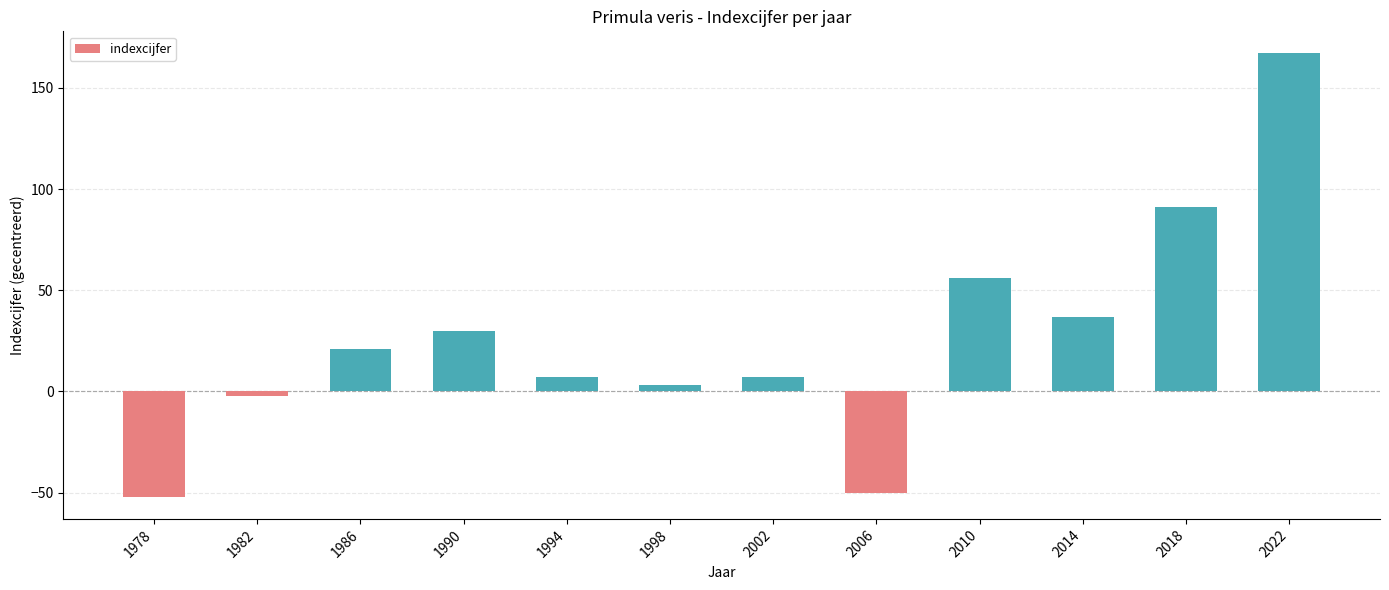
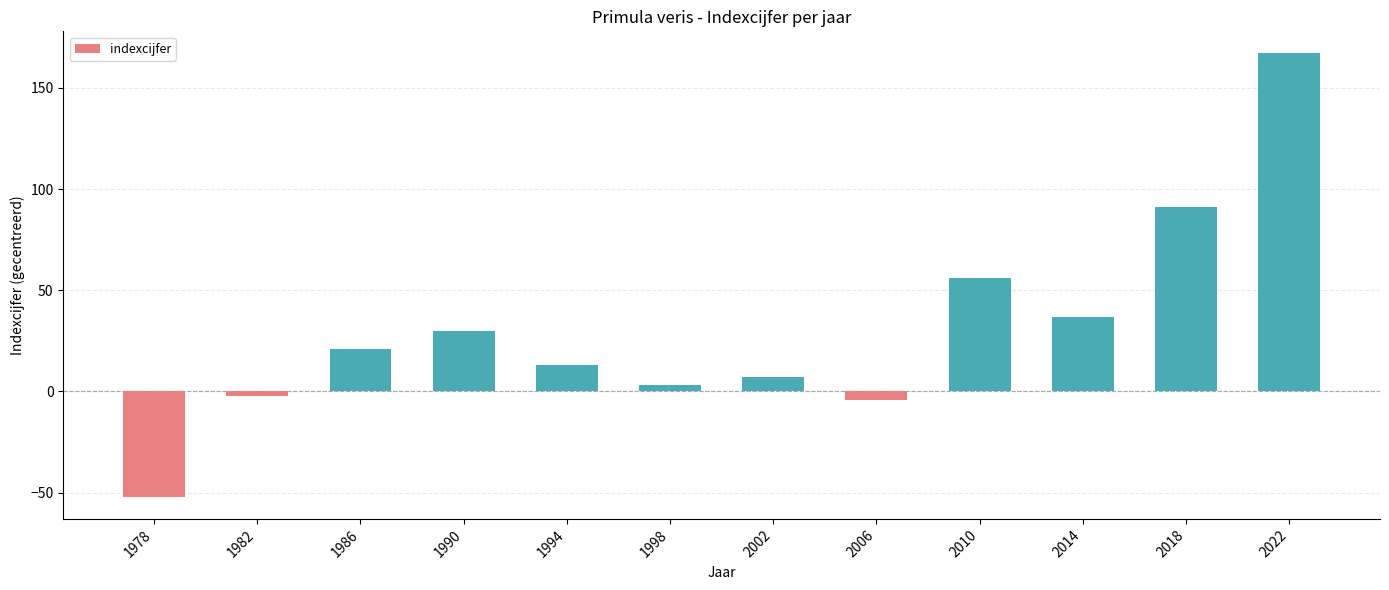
  {
    "1978": -52,
    "1982": -2,
    "1986": 21,
    "1990": 30,
-   "1994": 7,
+   "1994": 13,
    "1998": 3,
    "2002": 7,
-   "2006": -50,
+   "2006": -4,
    "2010": 56,
    "2014": 37,
    "2018": 91,
    "2022": 167
  }
